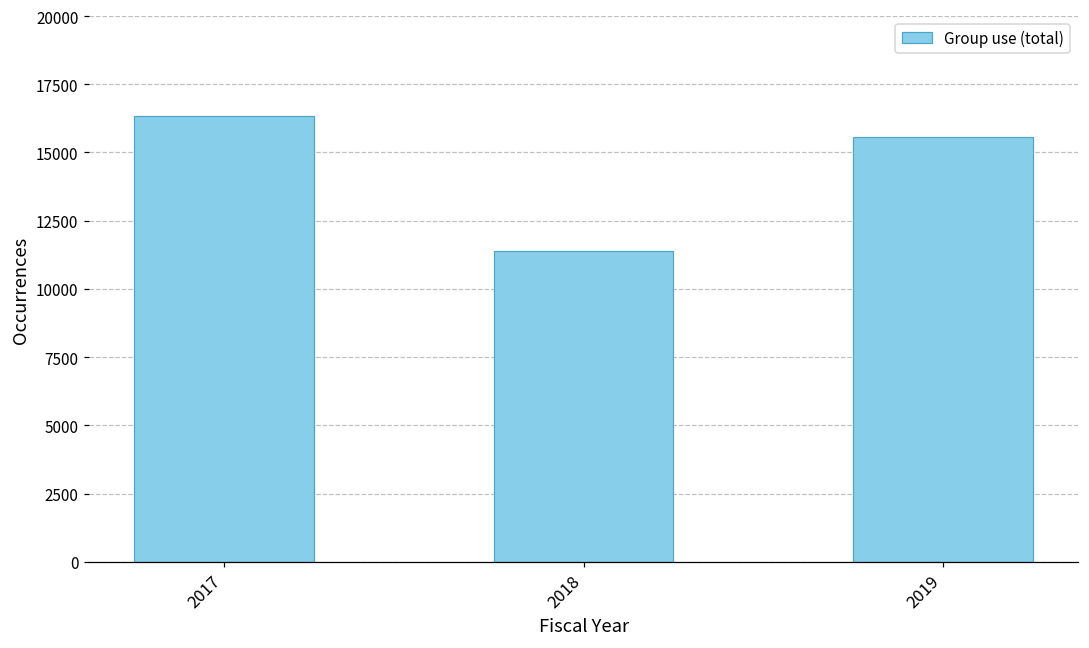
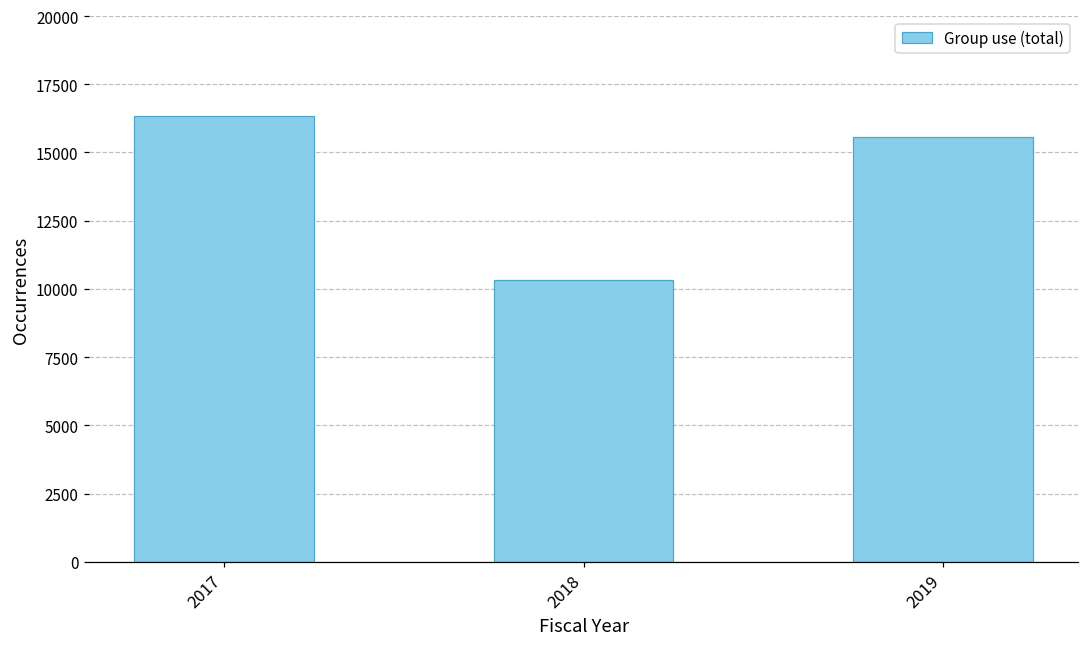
  {
    "2017": 16300,
-   "2018": 11400,
+   "2018": 10300,
    "2019": 15600
  }
